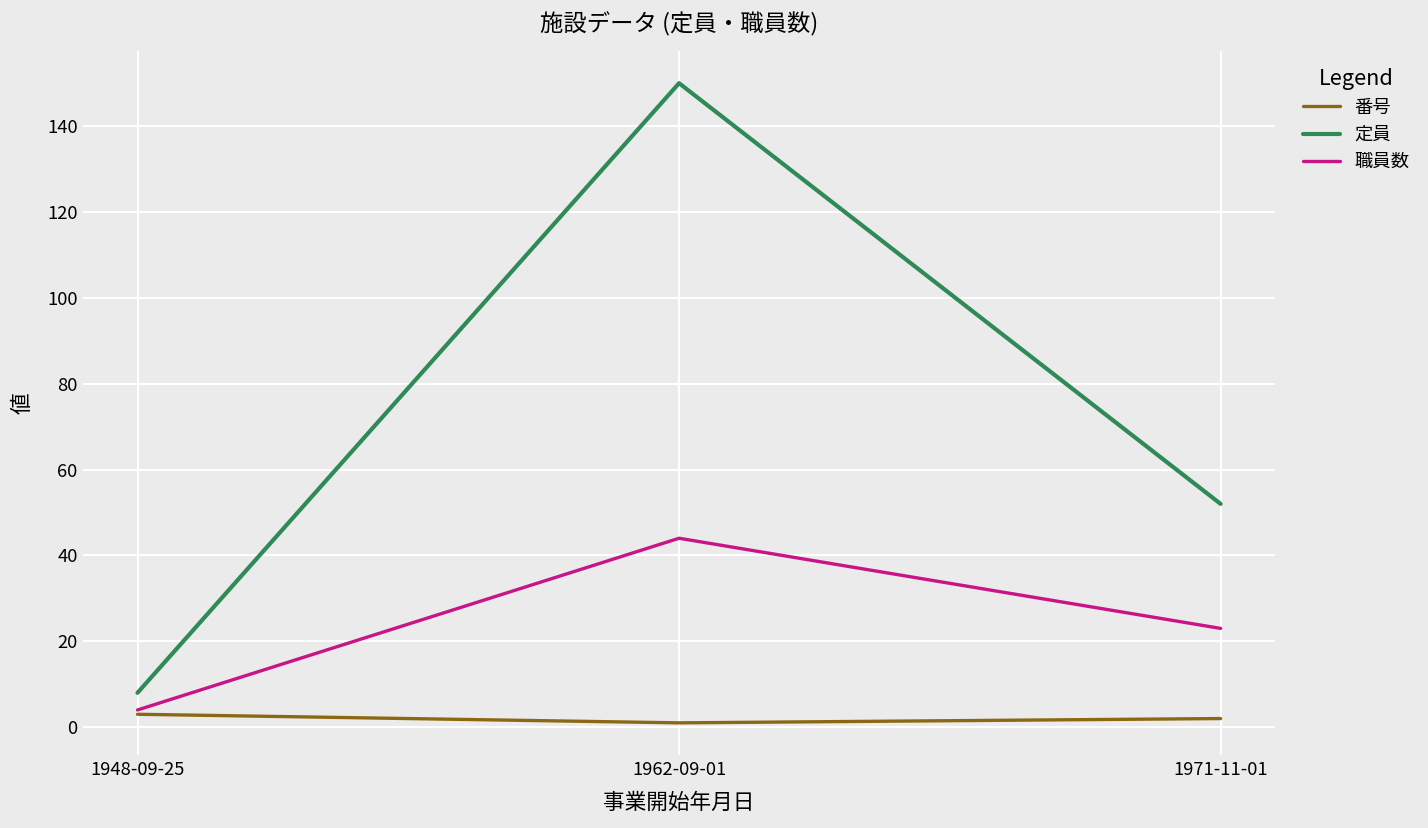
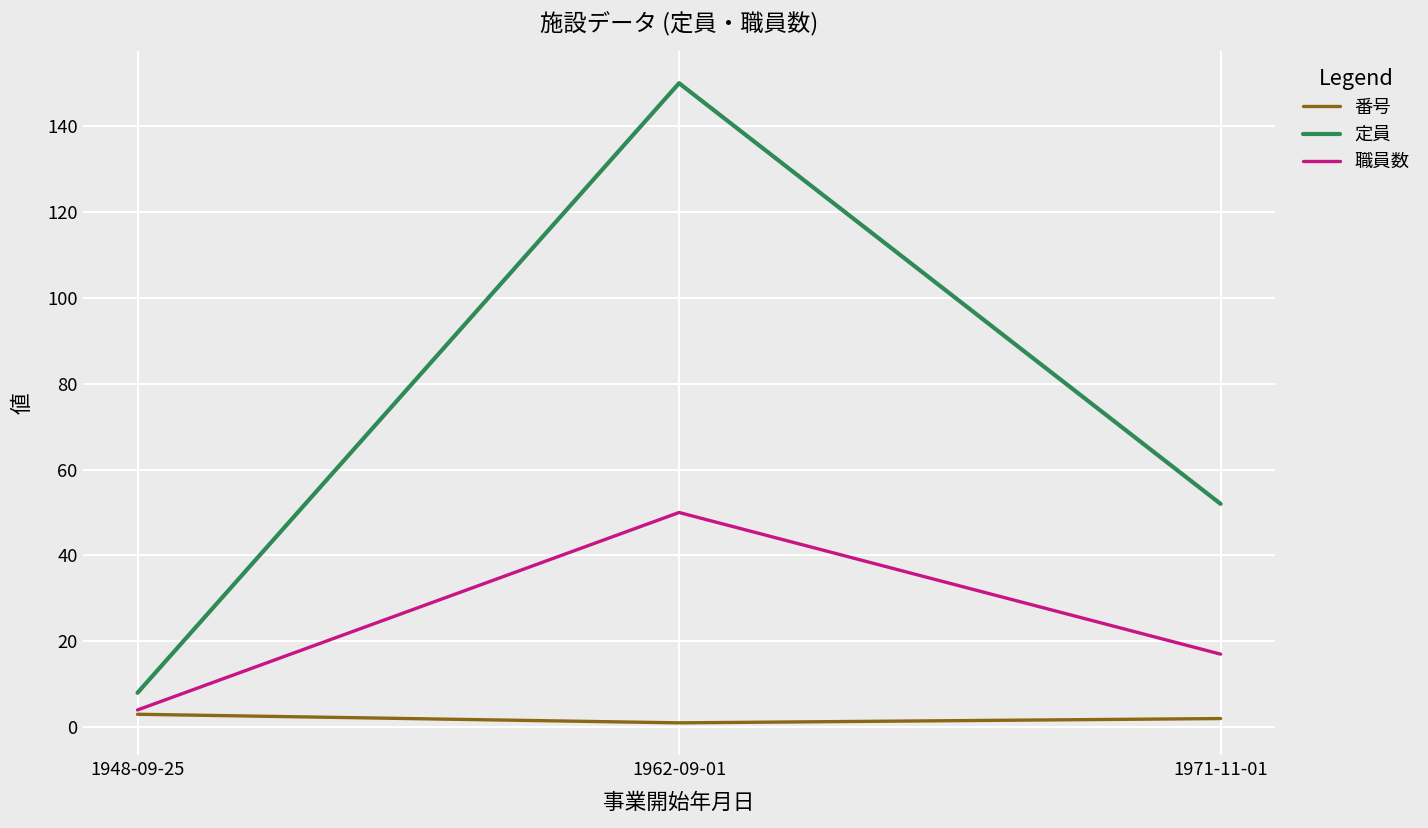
  {
    "番号": {
      "1948-09-25": 3,
      "1962-09-01": 1,
      "1971-11-01": 2
    },
    "定員": {
      "1948-09-25": 8,
      "1962-09-01": 150,
      "1971-11-01": 52
    },
    "職員数": {
      "1948-09-25": 4,
-     "1962-09-01": 44,
-     "1971-11-01": 23
+     "1962-09-01": 50,
+     "1971-11-01": 17
    }
  }
